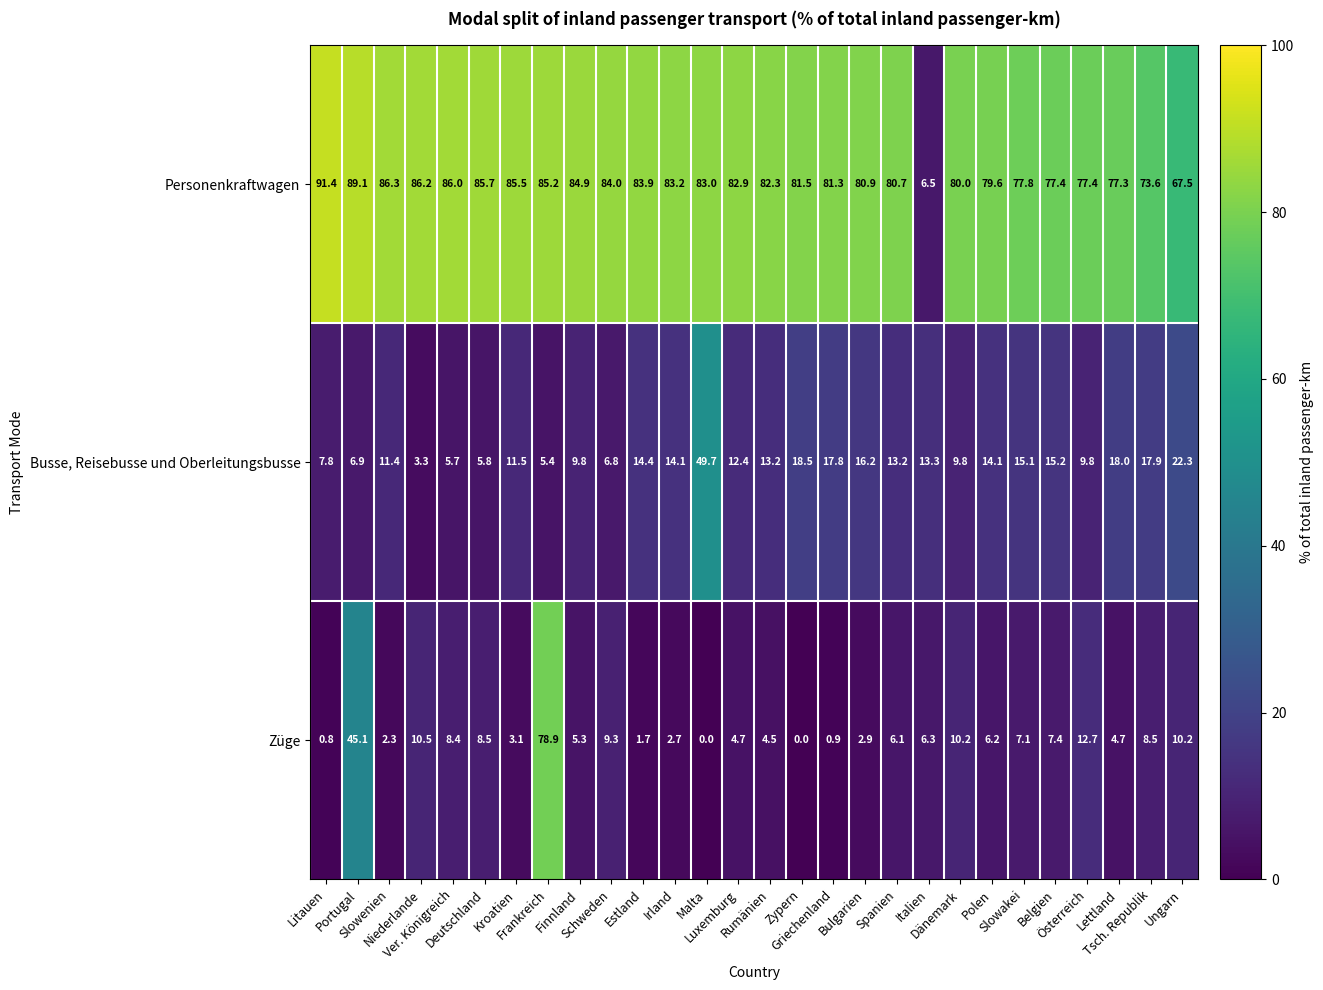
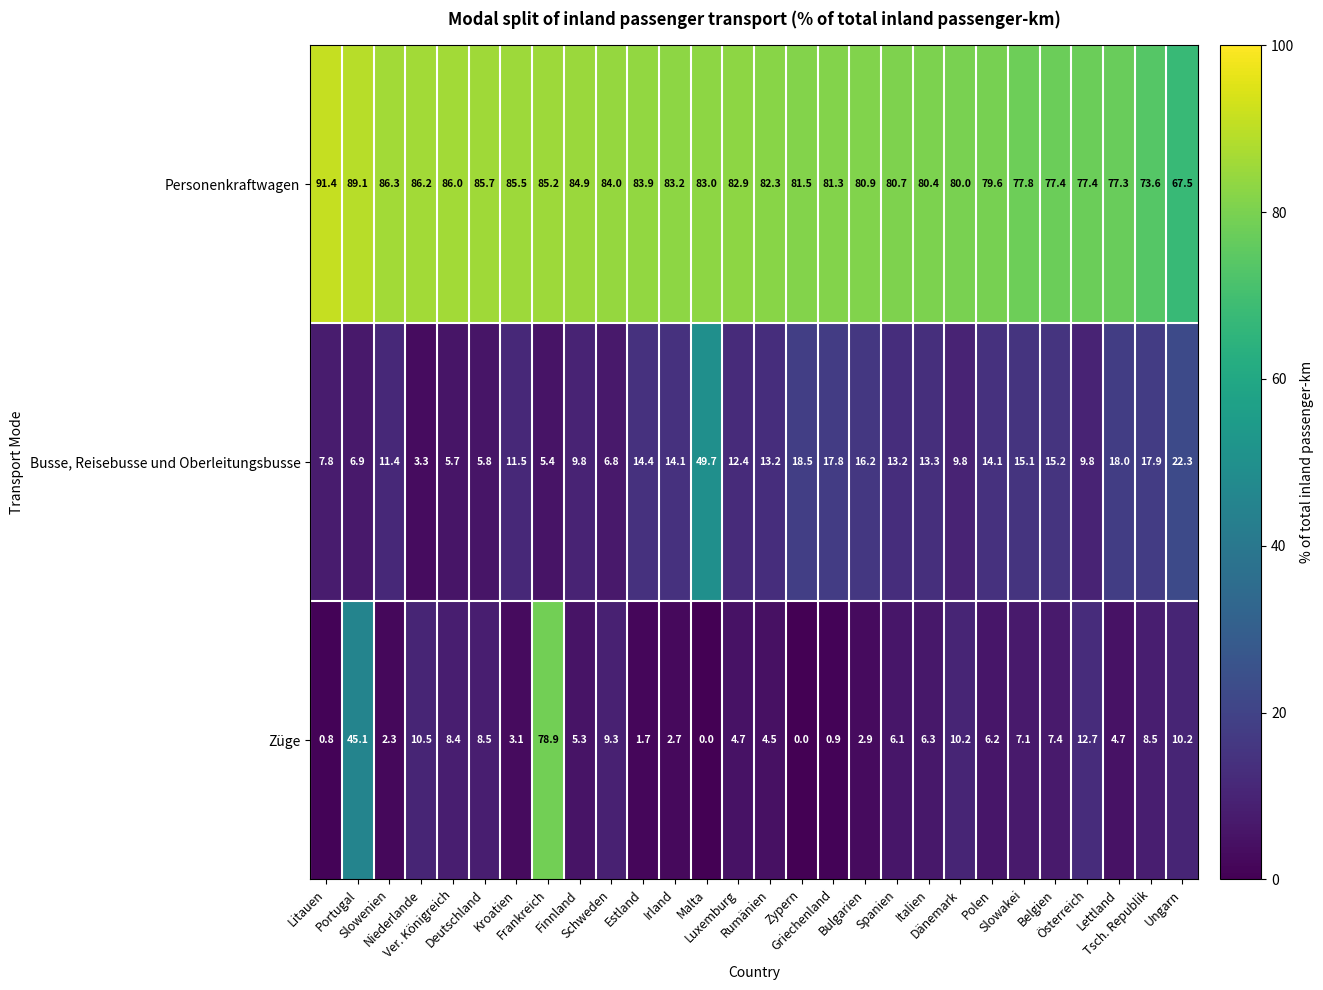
  {
    "Personenkraftwagen": {
      "Litauen": 91.4,
      "Portugal": 89.1,
      "Slowenien": 86.3,
      "Niederlande": 86.2,
      "Ver. Königreich": 86.0,
      "Deutschland": 85.7,
      "Kroatien": 85.5,
      "Frankreich": 85.2,
      "Finnland": 84.9,
      "Schweden": 84.0,
      "Estland": 83.9,
      "Irland": 83.2,
      "Malta": 83.0,
      "Luxemburg": 82.9,
      "Rumänien": 82.3,
      "Zypern": 81.5,
      "Griechenland": 81.3,
      "Bulgarien": 80.9,
      "Spanien": 80.7,
-     "Italien": 6.5,
+     "Italien": 80.4,
      "Dänemark": 80.0,
      "Polen": 79.6,
      "Slowakei": 77.8,
      "Belgien": 77.4,
      "Österreich": 77.4,
      "Lettland": 77.3,
      "Tsch. Republik": 73.6,
      "Ungarn": 67.5
    },
    "Busse, Reisebusse und Oberleitungsbusse": {
      "Litauen": 7.8,
      "Portugal": 6.9,
      "Slowenien": 11.4,
      "Niederlande": 3.3,
      "Ver. Königreich": 5.7,
      "Deutschland": 5.8,
      "Kroatien": 11.5,
      "Frankreich": 5.4,
      "Finnland": 9.8,
      "Schweden": 6.8,
      "Estland": 14.4,
      "Irland": 14.1,
      "Malta": 49.7,
      "Luxemburg": 12.4,
      "Rumänien": 13.2,
      "Zypern": 18.5,
      "Griechenland": 17.8,
      "Bulgarien": 16.2,
      "Spanien": 13.2,
      "Italien": 13.3,
      "Dänemark": 9.8,
      "Polen": 14.1,
      "Slowakei": 15.1,
      "Belgien": 15.2,
      "Österreich": 9.8,
      "Lettland": 18.0,
      "Tsch. Republik": 17.9,
      "Ungarn": 22.3
    },
    "Züge": {
      "Litauen": 0.8,
      "Portugal": 45.1,
      "Slowenien": 2.3,
      "Niederlande": 10.5,
      "Ver. Königreich": 8.4,
      "Deutschland": 8.5,
      "Kroatien": 3.1,
      "Frankreich": 78.9,
      "Finnland": 5.3,
      "Schweden": 9.3,
      "Estland": 1.7,
      "Irland": 2.7,
      "Malta": 0.0,
      "Luxemburg": 4.7,
      "Rumänien": 4.5,
      "Zypern": 0.0,
      "Griechenland": 0.9,
      "Bulgarien": 2.9,
      "Spanien": 6.1,
      "Italien": 6.3,
      "Dänemark": 10.2,
      "Polen": 6.2,
      "Slowakei": 7.1,
      "Belgien": 7.4,
      "Österreich": 12.7,
      "Lettland": 4.7,
      "Tsch. Republik": 8.5,
      "Ungarn": 10.2
    }
  }
